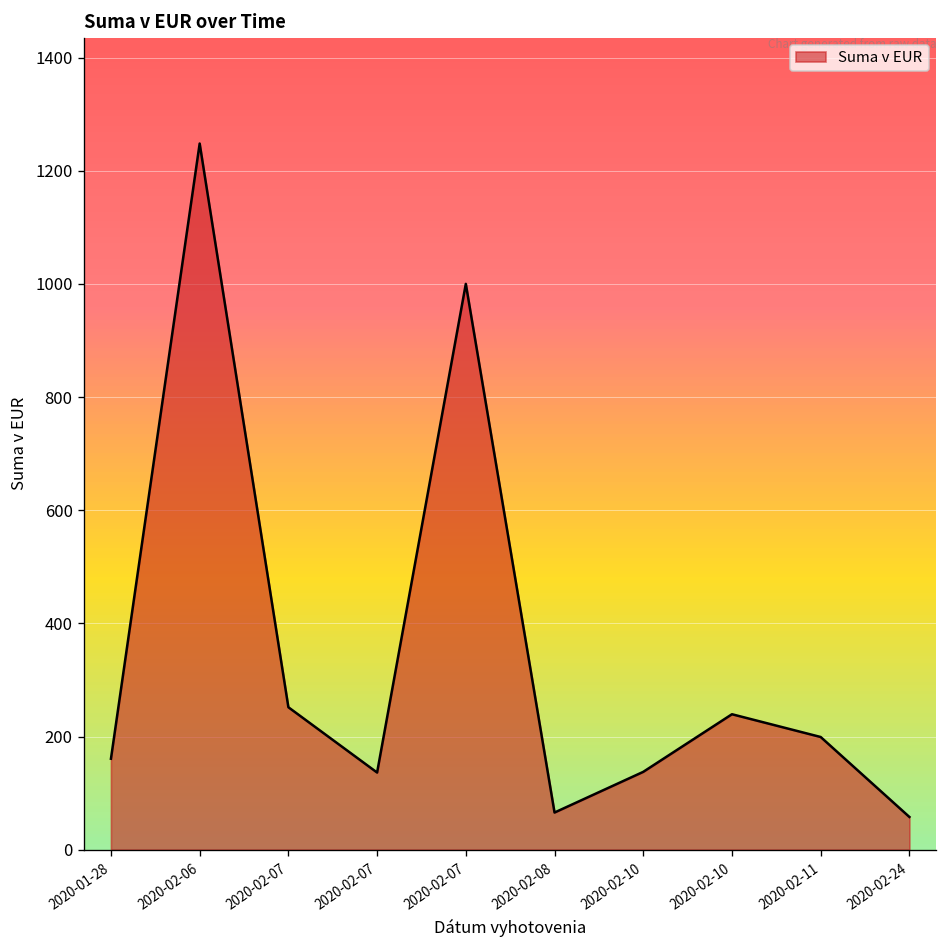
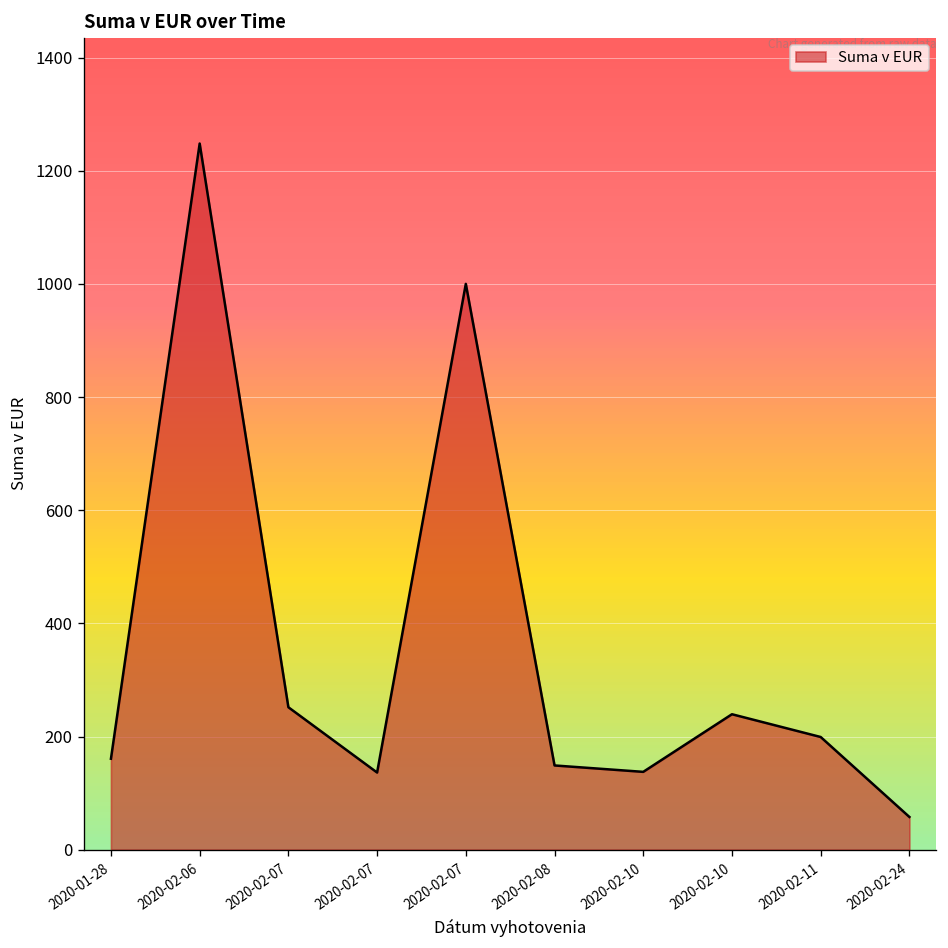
  {
    "2020-01-28": 160,
    "2020-02-06": 1250,
-   "2020-02-08": 70,
+   "2020-02-08": 150,
    "2020-02-11": 200,
    "2020-02-24": 60
  }
